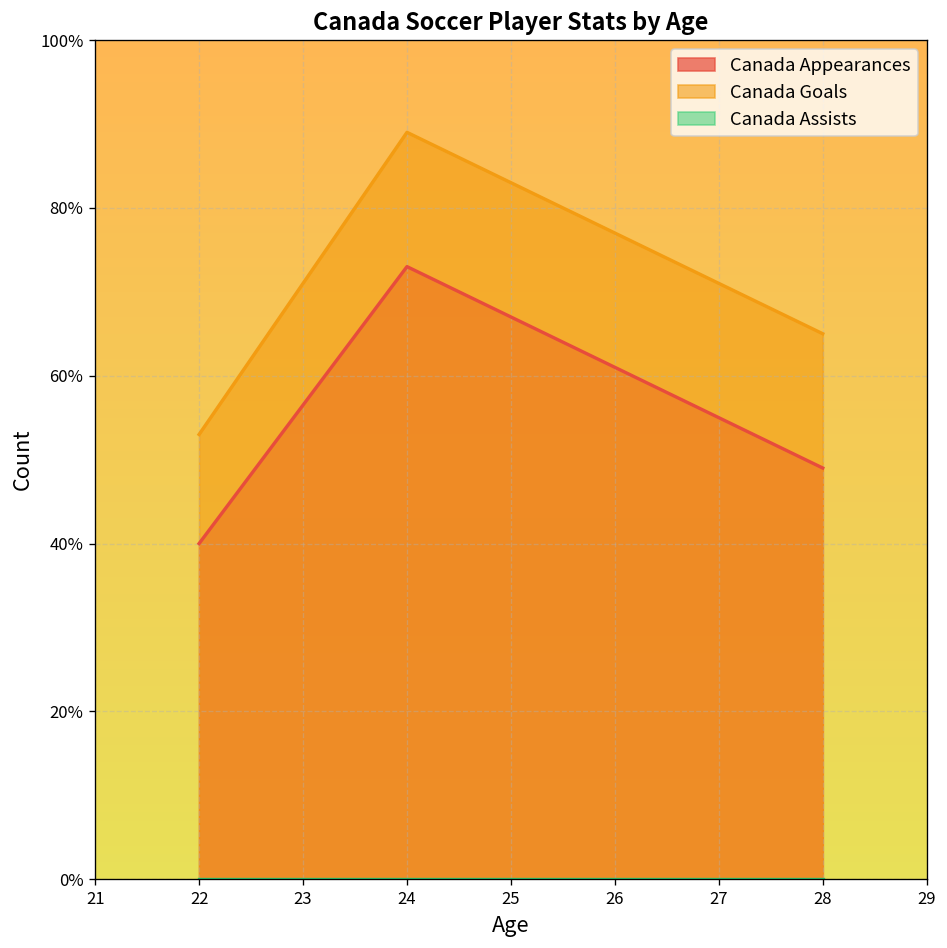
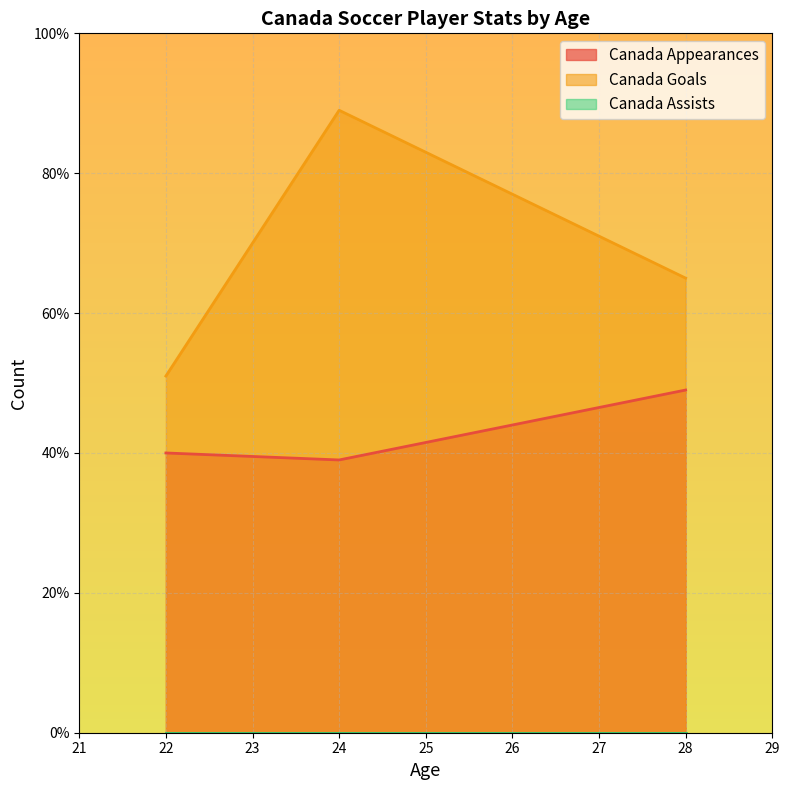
  {
    "Canada Appearances": {
      "22": "40%",
-     "24": "73%",
+     "24": "39%",
      "28": "49%"
    },
    "Canada Goals": {
-     "22": "53%",
+     "22": "51%",
      "24": "89%",
      "28": "65%"
    },
    "Canada Assists": {
      "22": "0%",
      "24": "0%",
      "28": "0%"
    }
  }
